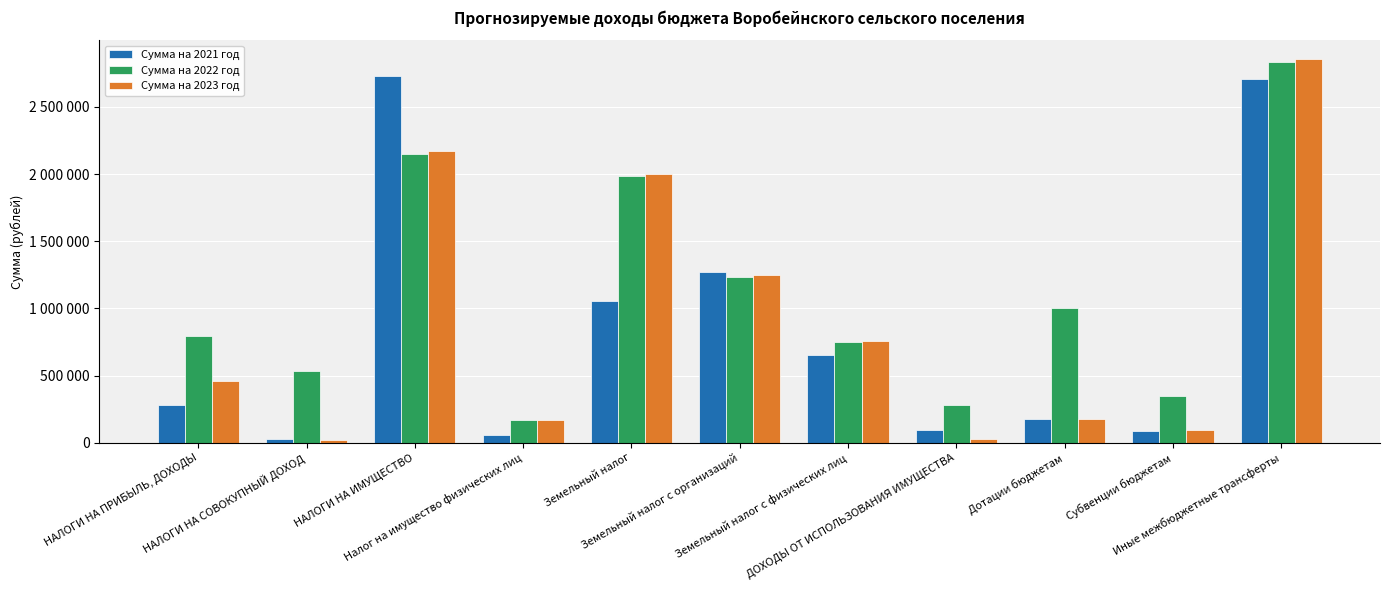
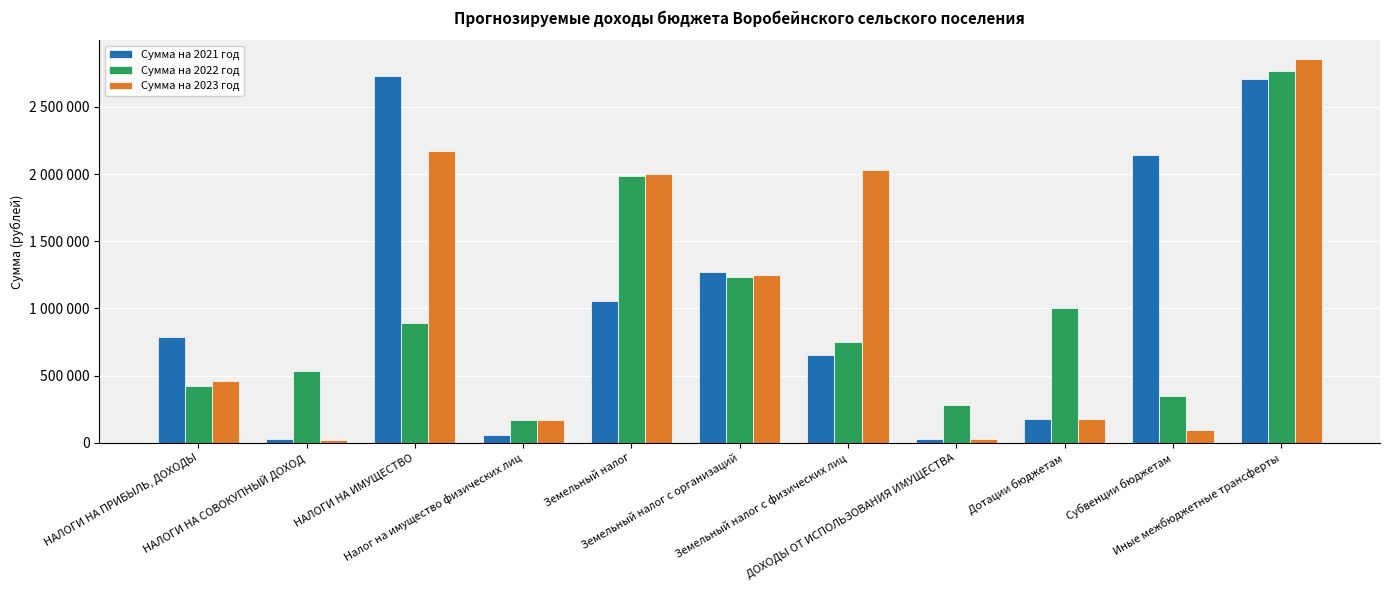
  {
    "Сумма на 2021 год": {
-     "НАЛОГИ НА ПРИБЫЛЬ, ДОХОДЫ": 280000,
+     "НАЛОГИ НА ПРИБЫЛЬ, ДОХОДЫ": 790000,
      "НАЛОГИ НА СОВОКУПНЫЙ ДОХОД": 30000,
      "НАЛОГИ НА ИМУЩЕСТВО": 2730000,
      "Налог на имущество физических лиц": 50000,
      "Земельный налог": 1060000,
      "Земельный налог с организаций": 1270000,
      "Земельный налог с физических лиц": 660000,
-     "ДОХОДЫ ОТ ИСПОЛЬЗОВАНИЯ ИМУЩЕСТВА": 90000,
+     "ДОХОДЫ ОТ ИСПОЛЬЗОВАНИЯ ИМУЩЕСТВА": 30000,
      "Дотации бюджетам": 180000,
-     "Субвенции бюджетам": 90000,
+     "Субвенции бюджетам": 2140000,
      "Иные межбюджетные трансферты": 2710000
    },
    "Сумма на 2022 год": {
-     "НАЛОГИ НА ПРИБЫЛЬ, ДОХОДЫ": 790000,
+     "НАЛОГИ НА ПРИБЫЛЬ, ДОХОДЫ": 430000,
      "НАЛОГИ НА СОВОКУПНЫЙ ДОХОД": 530000,
-     "НАЛОГИ НА ИМУЩЕСТВО": 2150000,
+     "НАЛОГИ НА ИМУЩЕСТВО": 890000,
      "Налог на имущество физических лиц": 170000,
      "Земельный налог": 1980000,
      "Земельный налог с организаций": 1230000,
      "Земельный налог с физических лиц": 750000,
      "ДОХОДЫ ОТ ИСПОЛЬЗОВАНИЯ ИМУЩЕСТВА": 280000,
      "Дотации бюджетам": 1010000,
      "Субвенции бюджетам": 340000,
-     "Иные межбюджетные трансферты": 2830000
+     "Иные межбюджетные трансферты": 2760000
    },
    "Сумма на 2023 год": {
      "НАЛОГИ НА ПРИБЫЛЬ, ДОХОДЫ": 460000,
      "НАЛОГИ НА ИМУЩЕСТВО": 2170000,
      "Налог на имущество физических лиц": 170000,
      "Земельный налог": 2000000,
      "Земельный налог с организаций": 1250000,
-     "Земельный налог с физических лиц": 760000,
+     "Земельный налог с физических лиц": 2030000,
      "ДОХОДЫ ОТ ИСПОЛЬЗОВАНИЯ ИМУЩЕСТВА": 20000,
      "Дотации бюджетам": 180000,
      "Субвенции бюджетам": 90000,
      "Иные межбюджетные трансферты": 2850000
    }
  }
